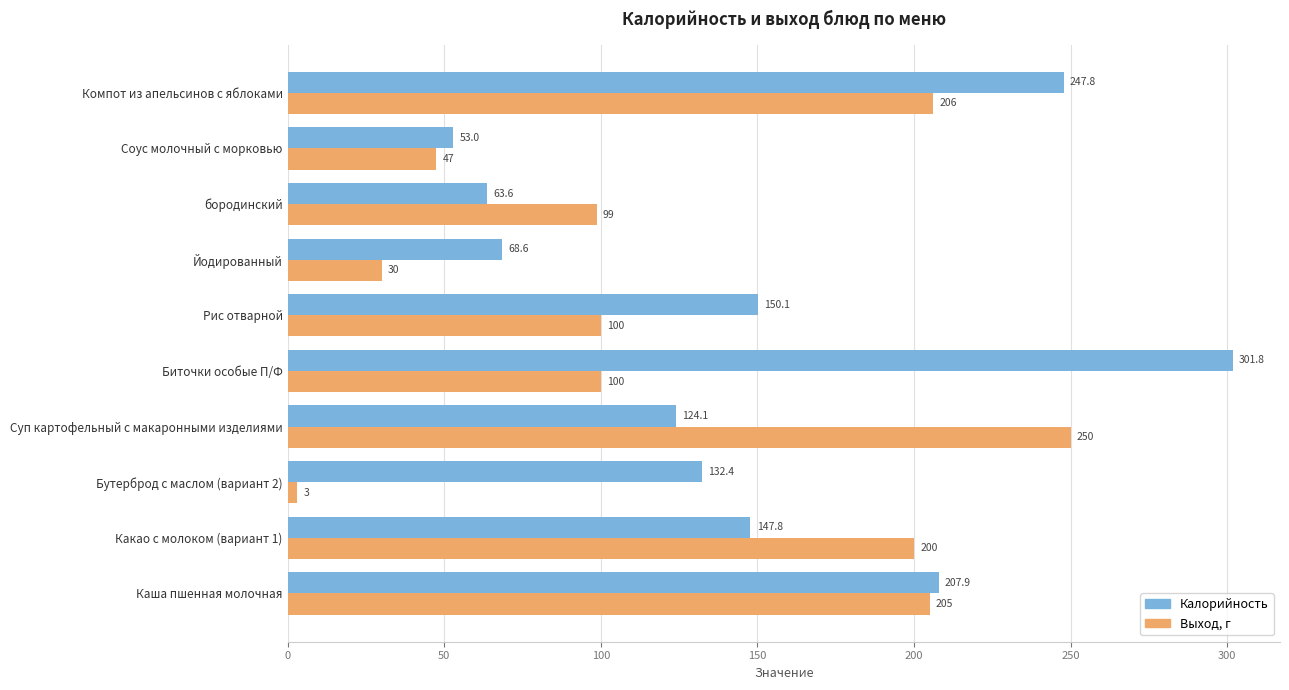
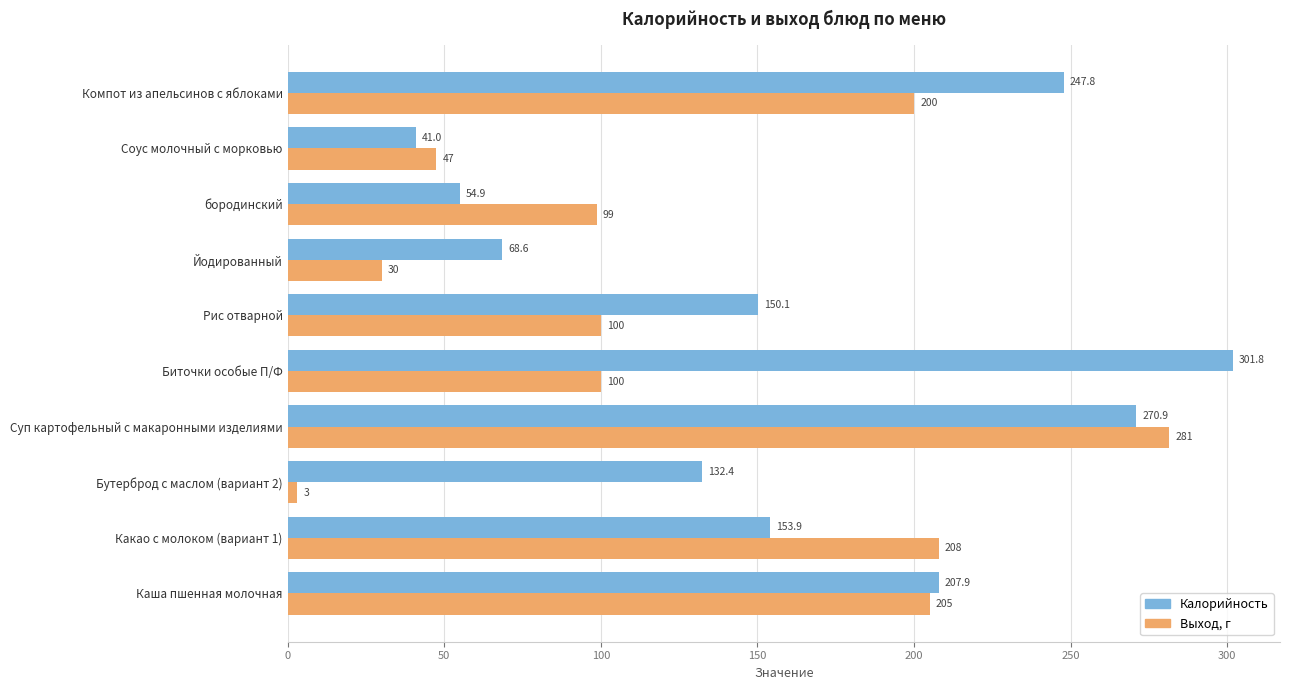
  {
    "Калорийность": {
      "Компот из апельсинов с яблоками": 247.8,
-     "Соус молочный с морковью": 53.0,
-     "бородинский": 63.6,
+     "Соус молочный с морковью": 41.0,
+     "бородинский": 54.9,
      "Йодированный": 68.6,
      "Рис отварной": 150.1,
      "Биточки особые П/Ф": 301.8,
-     "Суп картофельный с макаронными изделиями": 124.1,
+     "Суп картофельный с макаронными изделиями": 270.9,
      "Бутерброд с маслом (вариант 2)": 132.4,
-     "Какао с молоком (вариант 1)": 147.8,
+     "Какао с молоком (вариант 1)": 153.9,
      "Каша пшенная молочная": 207.9
    },
    "Выход, г": {
-     "Компот из апельсинов с яблоками": 206,
+     "Компот из апельсинов с яблоками": 200,
      "Соус молочный с морковью": 47,
      "бородинский": 99,
      "Йодированный": 30,
      "Рис отварной": 100,
      "Биточки особые П/Ф": 100,
-     "Суп картофельный с макаронными изделиями": 250,
+     "Суп картофельный с макаронными изделиями": 281,
      "Бутерброд с маслом (вариант 2)": 3,
-     "Какао с молоком (вариант 1)": 200,
+     "Какао с молоком (вариант 1)": 208,
      "Каша пшенная молочная": 205
    }
  }
